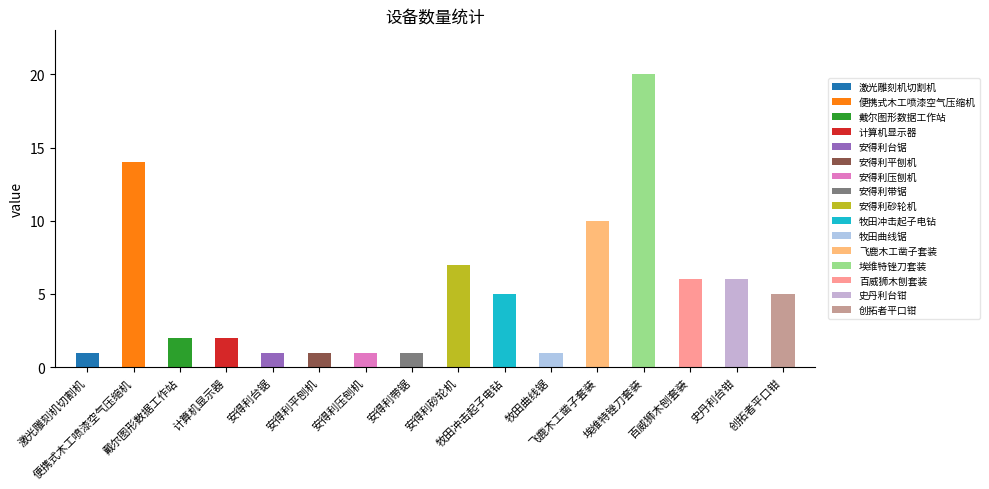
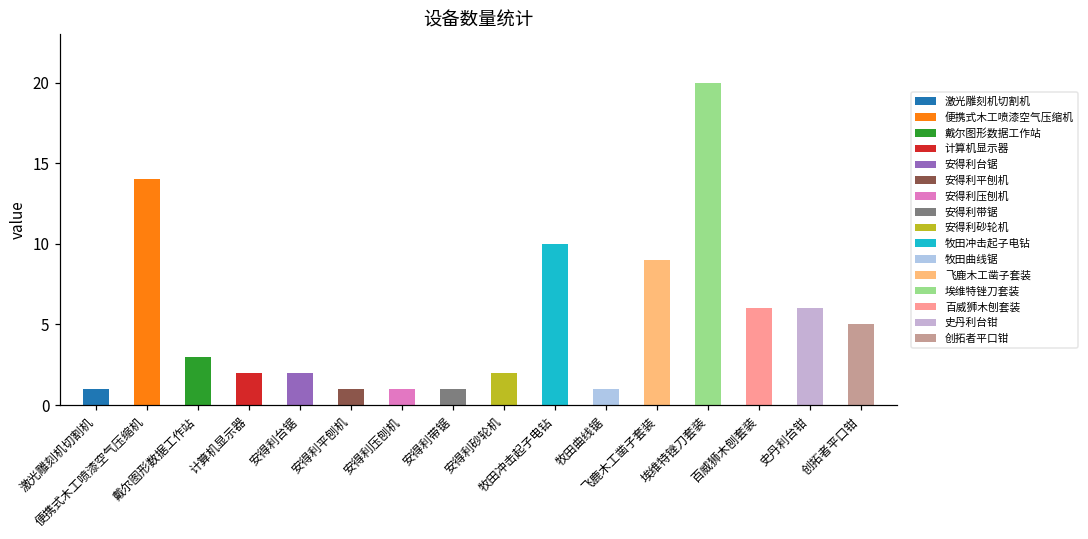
  {
    "激光雕刻机切割机": 1,
    "便携式木工喷漆空气压缩机": 14,
-   "戴尔图形数据工作站": 2,
+   "戴尔图形数据工作站": 3,
    "计算机显示器": 2,
-   "安得利台锯": 1,
+   "安得利台锯": 2,
    "安得利平刨机": 1,
    "安得利压刨机": 1,
    "安得利带锯": 1,
-   "安得利砂轮机": 7,
-   "牧田冲击起子电钻": 5,
+   "安得利砂轮机": 2,
+   "牧田冲击起子电钻": 10,
    "牧田曲线锯": 1,
-   "飞鹿木工凿子套装": 10,
+   "飞鹿木工凿子套装": 9,
    "埃维特锉刀套装": 20,
    "百威狮木刨套装": 6,
    "史丹利台钳": 6,
    "创拓者平口钳": 5
  }
